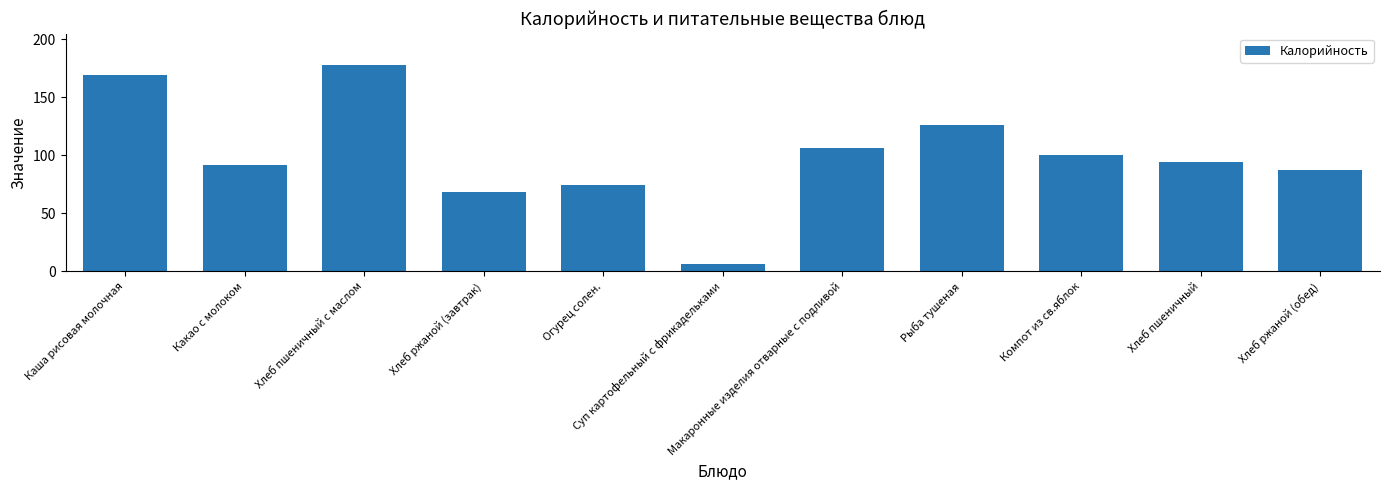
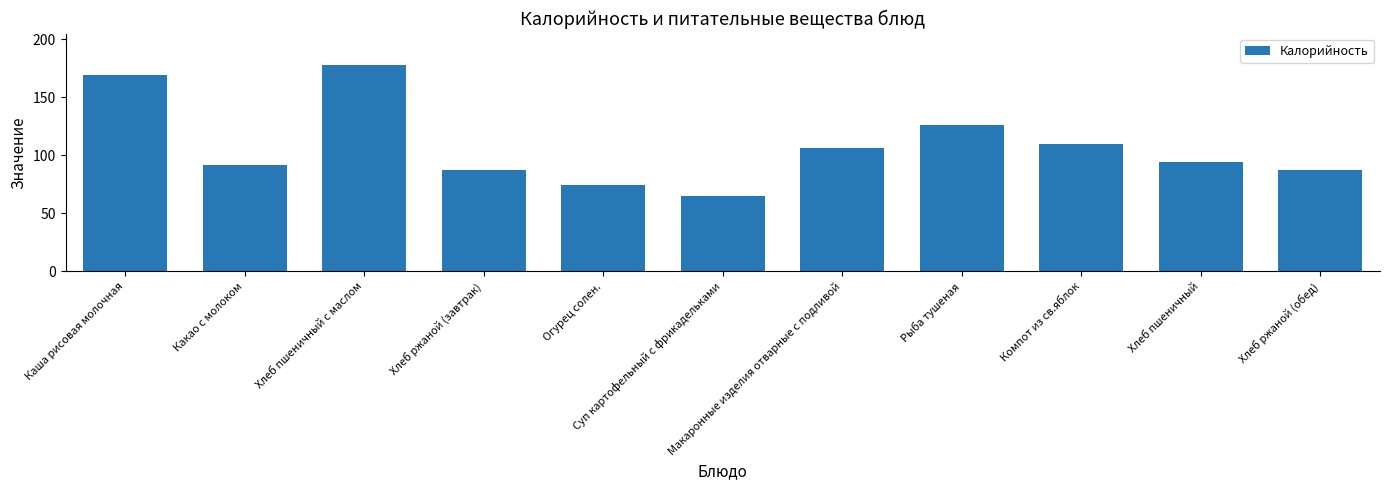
  {
    "Каша рисовая молочная": 169,
    "Какао с молоком": 92,
    "Хлеб пшеничный с маслом": 178,
-   "Хлеб ржаной (завтрак)": 68,
+   "Хлеб ржаной (завтрак)": 87,
    "Огурец солен.": 74,
-   "Суп картофельный с фрикадельками": 6,
+   "Суп картофельный с фрикадельками": 65,
    "Макаронные изделия отварные с подливой": 106,
    "Рыба тушеная": 126,
-   "Компот из св.яблок": 100,
+   "Компот из св.яблок": 110,
    "Хлеб пшеничный": 94,
    "Хлеб ржаной (обед)": 87
  }
